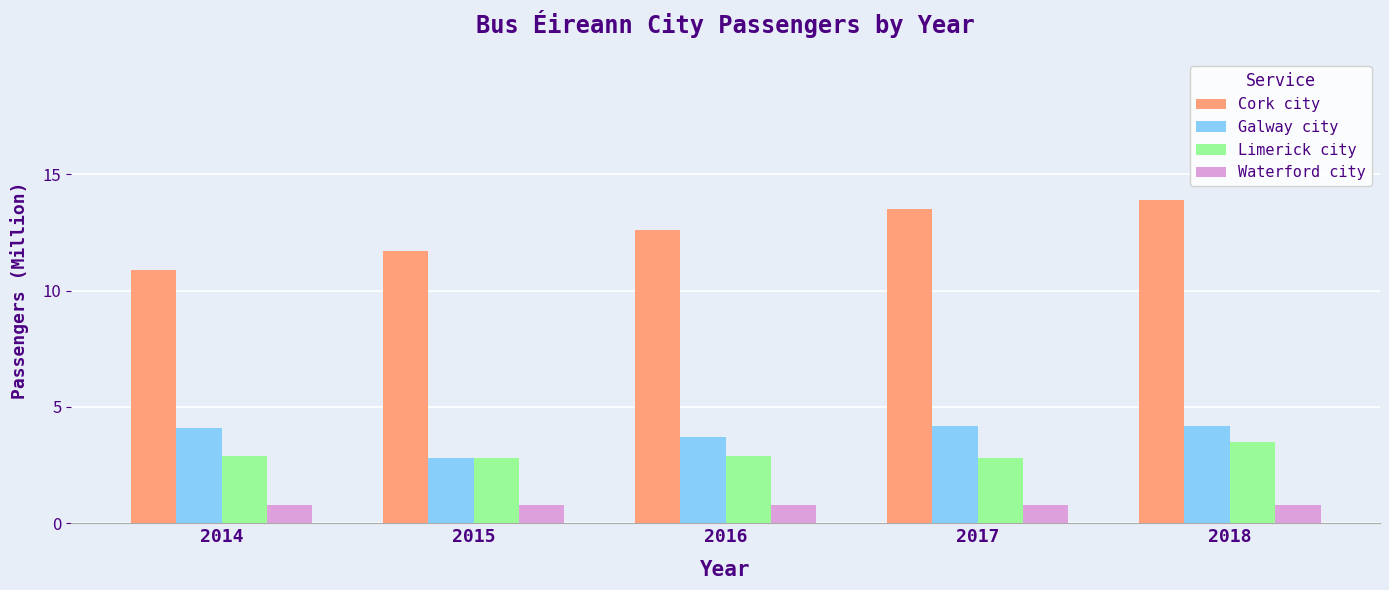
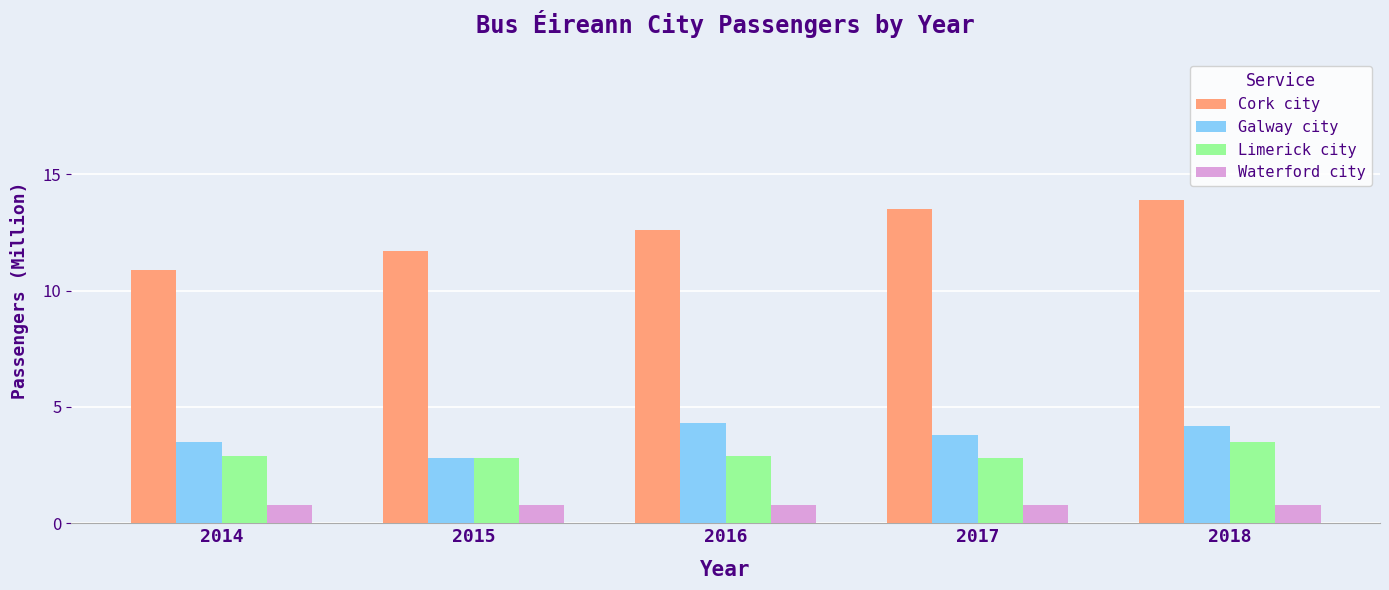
  {
    "Cork city": {
      "2014": 10.9,
      "2015": 11.7,
      "2016": 12.6,
      "2017": 13.5,
      "2018": 13.9
    },
    "Galway city": {
-     "2014": 4.1,
+     "2014": 3.5,
      "2015": 2.8,
-     "2016": 3.7,
-     "2017": 4.2,
+     "2016": 4.3,
+     "2017": 3.8,
      "2018": 4.2
    },
    "Limerick city": {
      "2014": 2.9,
      "2015": 2.8,
      "2016": 2.9,
      "2017": 2.8,
      "2018": 3.5
    },
    "Waterford city": {
      "2014": 0.8,
      "2015": 0.8,
      "2016": 0.8,
      "2017": 0.8,
      "2018": 0.8
    }
  }
